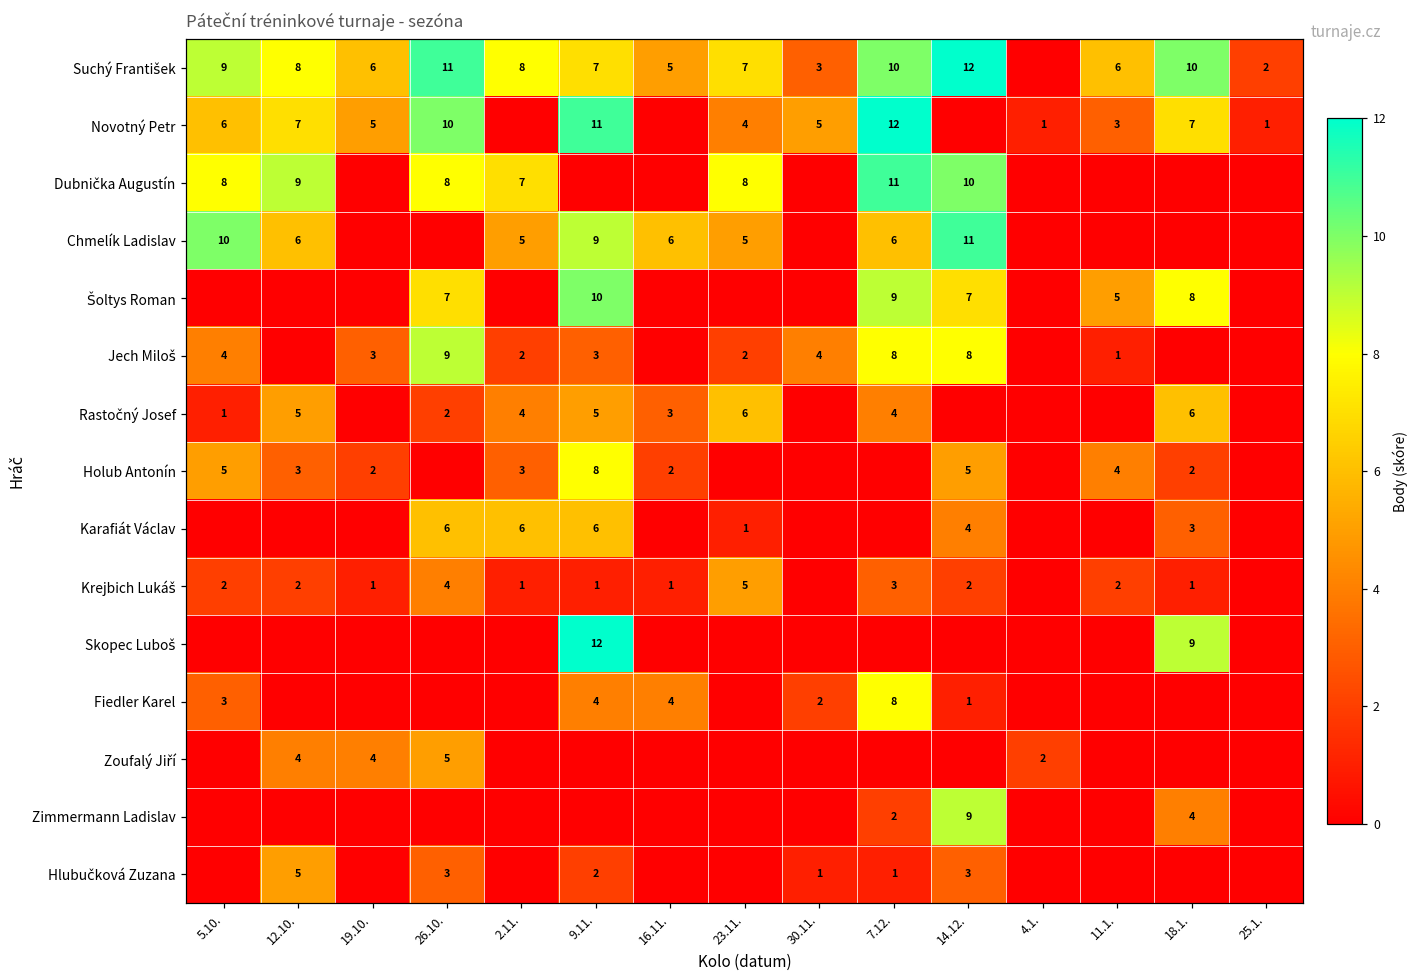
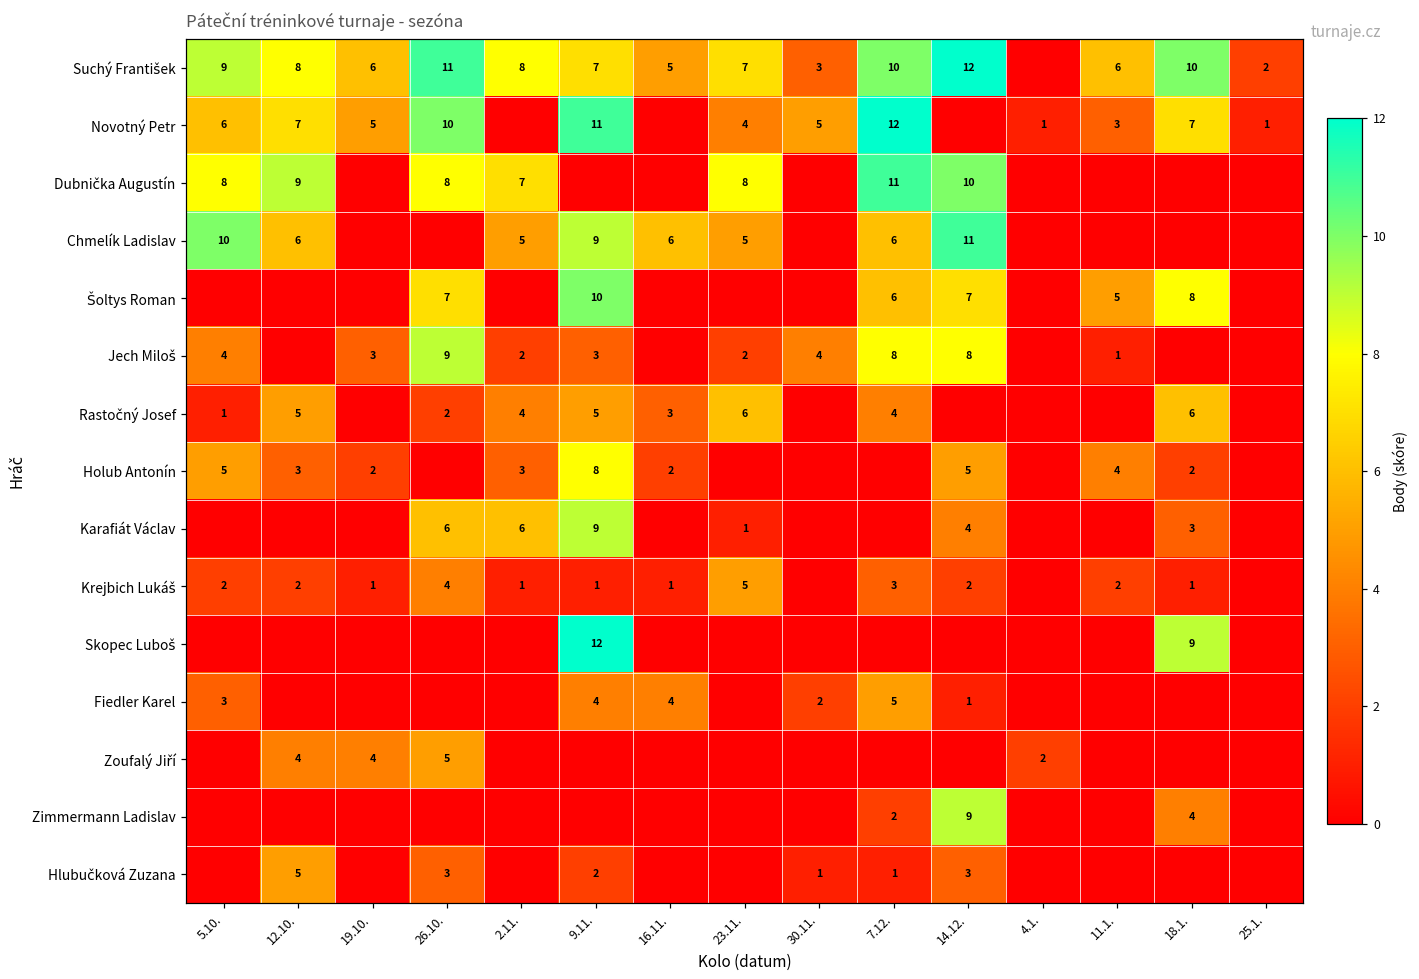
  {
    "Suchý František": {
      "5.10.": 9,
      "12.10.": 8,
      "19.10.": 6,
      "26.10.": 11,
      "2.11.": 8,
      "9.11.": 7,
      "16.11.": 5,
      "23.11.": 7,
      "30.11.": 3,
      "7.12.": 10,
      "14.12.": 12,
      "11.1.": 6,
      "18.1.": 10,
      "25.1.": 2
    },
    "Novotný Petr": {
      "5.10.": 6,
      "12.10.": 7,
      "19.10.": 5,
      "26.10.": 10,
      "9.11.": 11,
      "23.11.": 4,
      "30.11.": 5,
      "7.12.": 12,
      "4.1.": 1,
      "11.1.": 3,
      "18.1.": 7,
      "25.1.": 1
    },
    "Dubnička Augustín": {
      "5.10.": 8,
      "12.10.": 9,
      "26.10.": 8,
      "2.11.": 7,
      "23.11.": 8,
      "7.12.": 11,
      "14.12.": 10
    },
    "Chmelík Ladislav": {
      "5.10.": 10,
      "12.10.": 6,
      "2.11.": 5,
      "9.11.": 9,
      "16.11.": 6,
      "23.11.": 5,
      "7.12.": 6,
      "14.12.": 11
    },
    "Šoltys Roman": {
      "26.10.": 7,
      "9.11.": 10,
-     "7.12.": 9,
+     "7.12.": 6,
      "14.12.": 7,
      "11.1.": 5,
      "18.1.": 8
    },
    "Jech Miloš": {
      "5.10.": 4,
      "19.10.": 3,
      "26.10.": 9,
      "2.11.": 2,
      "9.11.": 3,
      "23.11.": 2,
      "30.11.": 4,
      "7.12.": 8,
      "14.12.": 8,
      "11.1.": 1
    },
    "Rastočný Josef": {
      "5.10.": 1,
      "12.10.": 5,
      "26.10.": 2,
      "2.11.": 4,
      "9.11.": 5,
      "16.11.": 3,
      "23.11.": 6,
      "7.12.": 4,
      "18.1.": 6
    },
    "Holub Antonín": {
      "5.10.": 5,
      "12.10.": 3,
      "19.10.": 2,
      "2.11.": 3,
      "9.11.": 8,
      "16.11.": 2,
      "14.12.": 5,
      "11.1.": 4,
      "18.1.": 2
    },
    "Karafiát Václav": {
      "26.10.": 6,
      "2.11.": 6,
-     "9.11.": 6,
+     "9.11.": 9,
      "23.11.": 1,
      "14.12.": 4,
      "18.1.": 3
    },
    "Krejbich Lukáš": {
      "5.10.": 2,
      "12.10.": 2,
      "19.10.": 1,
      "26.10.": 4,
      "2.11.": 1,
      "9.11.": 1,
      "16.11.": 1,
      "23.11.": 5,
      "7.12.": 3,
      "14.12.": 2,
      "11.1.": 2,
      "18.1.": 1
    },
    "Skopec Luboš": {
      "9.11.": 12,
      "18.1.": 9
    },
    "Fiedler Karel": {
      "5.10.": 3,
      "9.11.": 4,
      "16.11.": 4,
      "30.11.": 2,
-     "7.12.": 8,
+     "7.12.": 5,
      "14.12.": 1
    },
    "Zoufalý Jiří": {
      "12.10.": 4,
      "19.10.": 4,
      "26.10.": 5,
      "4.1.": 2
    },
    "Zimmermann Ladislav": {
      "7.12.": 2,
      "14.12.": 9,
      "18.1.": 4
    },
    "Hlubučková Zuzana": {
      "12.10.": 5,
      "26.10.": 3,
      "9.11.": 2,
      "30.11.": 1,
      "7.12.": 1,
      "14.12.": 3
    }
  }
